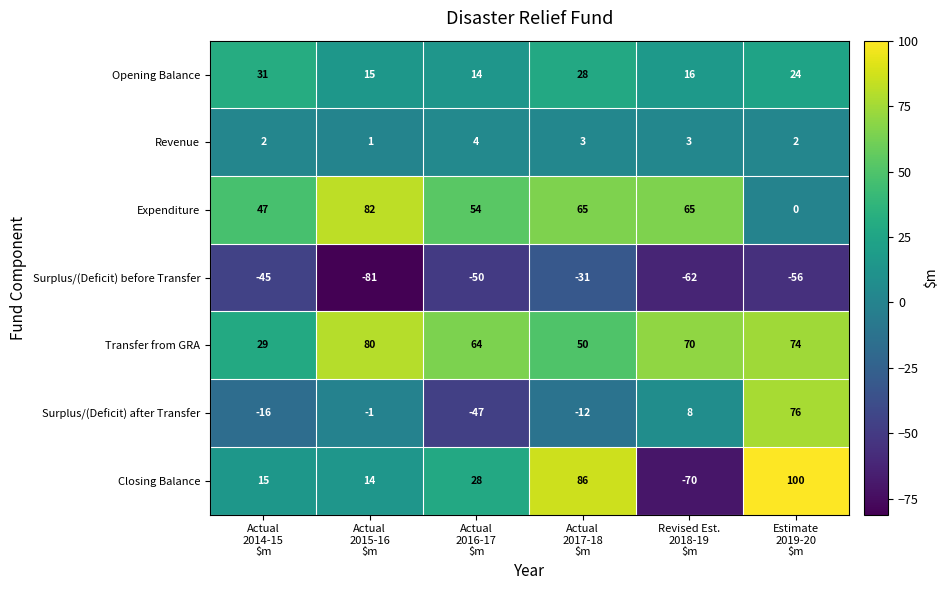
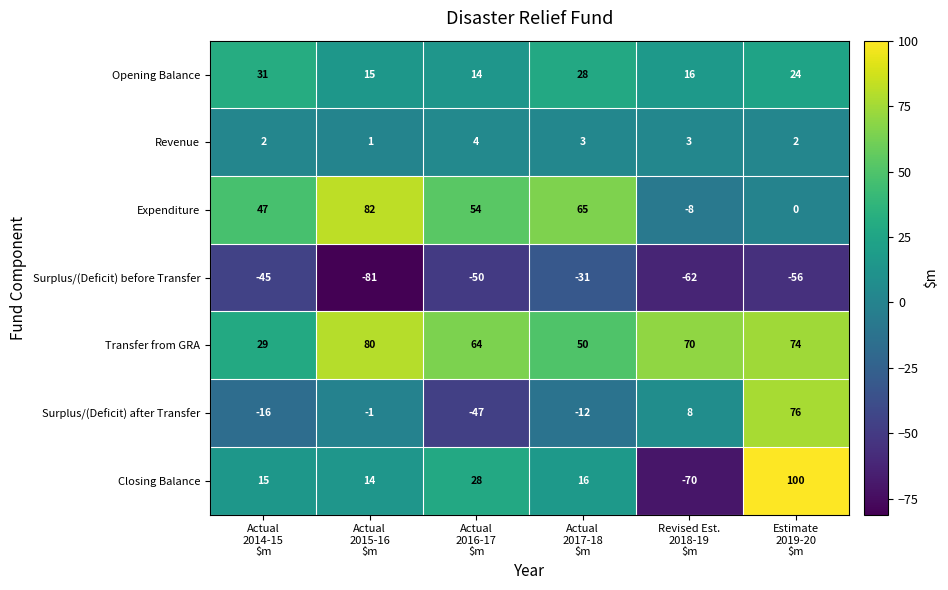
  {
    "Opening Balance": {
      "Actual 2014-15 $m": 31,
      "Actual 2015-16 $m": 15,
      "Actual 2016-17 $m": 14,
      "Actual 2017-18 $m": 28,
      "Revised Est. 2018-19 $m": 16,
      "Estimate 2019-20 $m": 24
    },
    "Revenue": {
      "Actual 2014-15 $m": 2,
      "Actual 2015-16 $m": 1,
      "Actual 2016-17 $m": 4,
      "Actual 2017-18 $m": 3,
      "Revised Est. 2018-19 $m": 3,
      "Estimate 2019-20 $m": 2
    },
    "Expenditure": {
      "Actual 2014-15 $m": 47,
      "Actual 2015-16 $m": 82,
      "Actual 2016-17 $m": 54,
      "Actual 2017-18 $m": 65,
-     "Revised Est. 2018-19 $m": 65,
+     "Revised Est. 2018-19 $m": -8,
      "Estimate 2019-20 $m": 0
    },
    "Surplus/(Deficit) before Transfer": {
      "Actual 2014-15 $m": -45,
      "Actual 2015-16 $m": -81,
      "Actual 2016-17 $m": -50,
      "Actual 2017-18 $m": -31,
      "Revised Est. 2018-19 $m": -62,
      "Estimate 2019-20 $m": -56
    },
    "Transfer from GRA": {
      "Actual 2014-15 $m": 29,
      "Actual 2015-16 $m": 80,
      "Actual 2016-17 $m": 64,
      "Actual 2017-18 $m": 50,
      "Revised Est. 2018-19 $m": 70,
      "Estimate 2019-20 $m": 74
    },
    "Surplus/(Deficit) after Transfer": {
      "Actual 2014-15 $m": -16,
      "Actual 2015-16 $m": -1,
      "Actual 2016-17 $m": -47,
      "Actual 2017-18 $m": -12,
      "Revised Est. 2018-19 $m": 8,
      "Estimate 2019-20 $m": 76
    },
    "Closing Balance": {
      "Actual 2014-15 $m": 15,
      "Actual 2015-16 $m": 14,
      "Actual 2016-17 $m": 28,
-     "Actual 2017-18 $m": 86,
+     "Actual 2017-18 $m": 16,
      "Revised Est. 2018-19 $m": -70,
      "Estimate 2019-20 $m": 100
    }
  }
